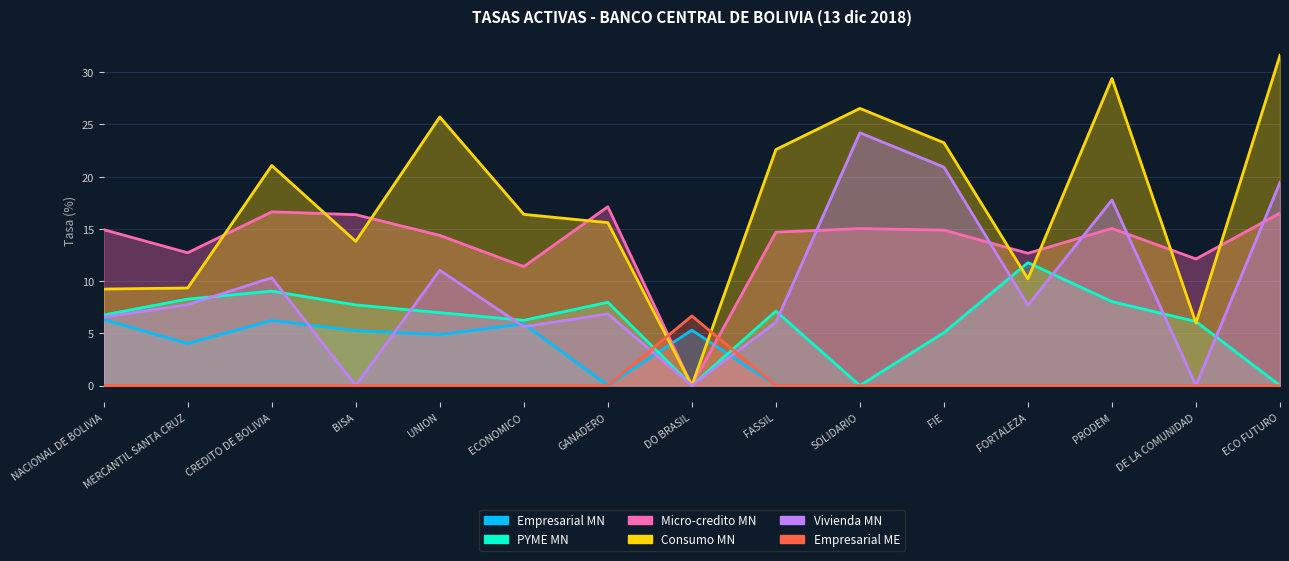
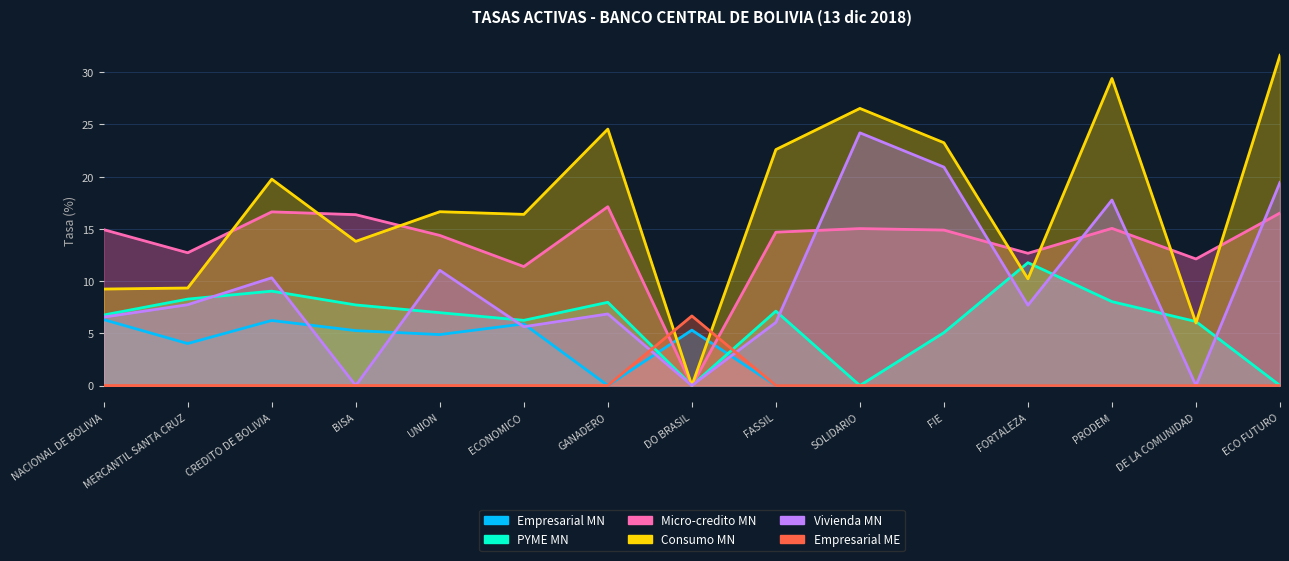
  {
    "Consumo MN": {
      "NACIONAL DE BOLIVIA": 9.2,
      "MERCANTIL SANTA CRUZ": 9.3,
-     "CREDITO DE BOLIVIA": 21.1,
+     "CREDITO DE BOLIVIA": 19.8,
      "BISA": 13.8,
-     "UNION": 25.7,
+     "UNION": 16.6,
      "ECONOMICO": 16.4,
-     "GANADERO": 15.6,
+     "GANADERO": 24.5,
      "FASSIL": 22.6,
      "SOLIDARIO": 26.5,
      "FIE": 23.2,
      "FORTALEZA": 10.2,
      "PRODEM": 29.4,
      "ECO FUTURO": 31.6
    }
  }
